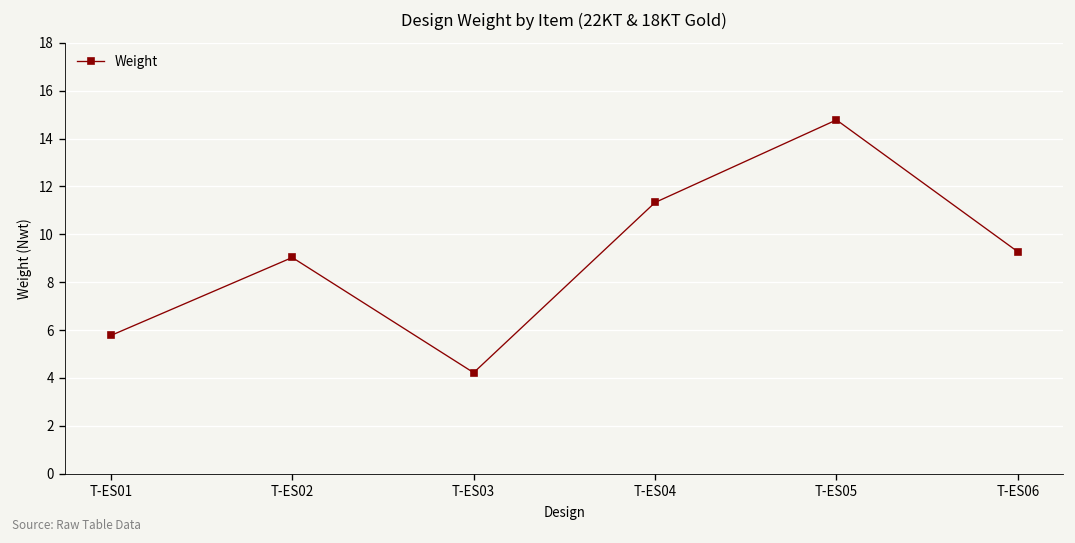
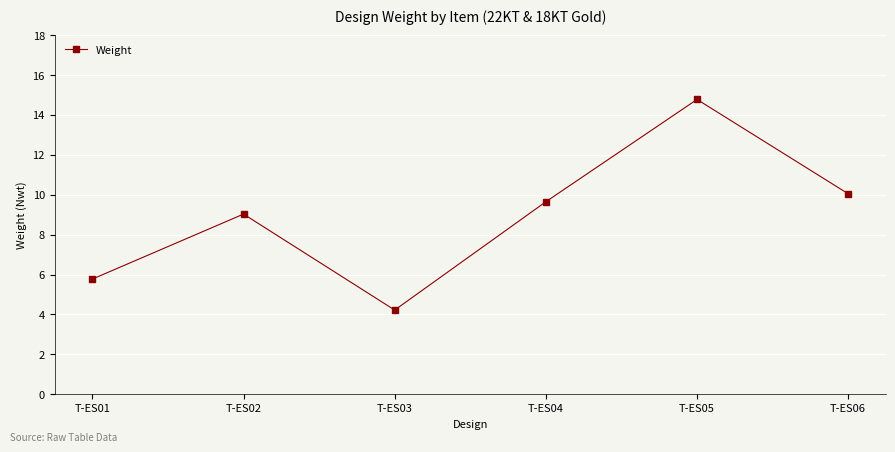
  {
    "T-ES01": 5.8,
    "T-ES02": 9.0,
    "T-ES03": 4.2,
-   "T-ES04": 11.3,
+   "T-ES04": 9.6,
    "T-ES05": 14.8,
-   "T-ES06": 9.3
+   "T-ES06": 10.0
  }
